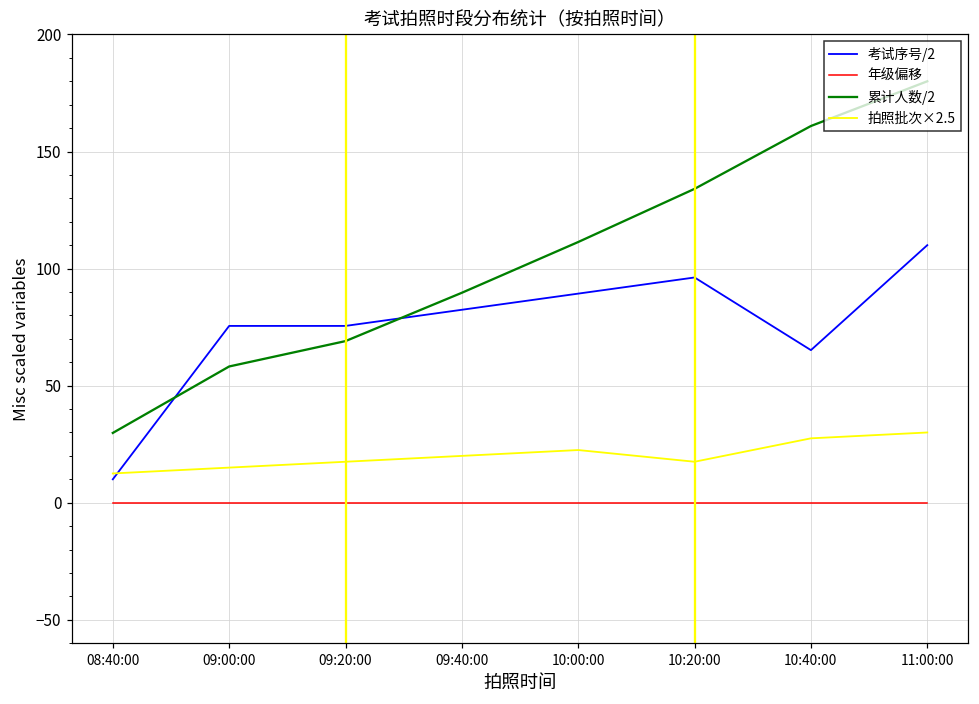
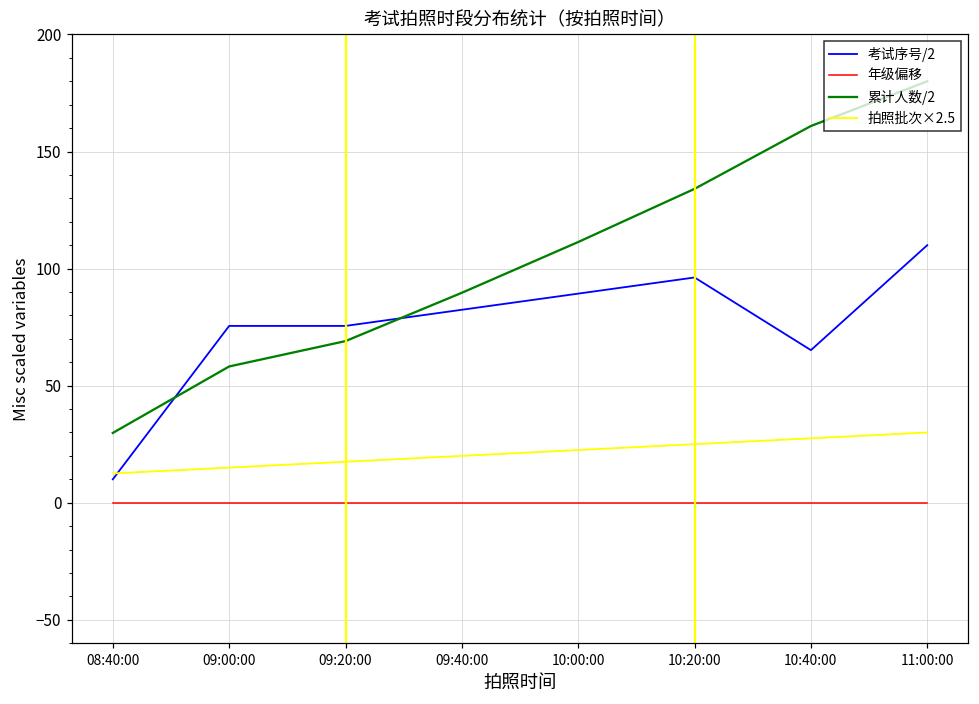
  {
    "考试序号/2": {
      "08:40:00": 10,
      "09:00:00": 76,
      "09:20:00": 76,
      "09:40:00": 82,
      "10:00:00": 89,
      "10:20:00": 96,
      "10:40:00": 65,
      "11:00:00": 110
    },
    "年级偏移": {
      "08:40:00": 0,
      "09:00:00": 0,
      "09:20:00": 0,
      "09:40:00": 0,
      "10:00:00": 0,
      "10:20:00": 0,
      "10:40:00": 0,
      "11:00:00": 0
    },
    "累计人数/2": {
      "08:40:00": 30,
      "09:00:00": 58,
      "09:20:00": 69,
      "09:40:00": 90,
      "10:00:00": 111,
      "10:20:00": 134,
      "10:40:00": 161
    },
    "拍照批次×2.5": {
      "08:40:00": 13,
      "09:00:00": 15,
      "09:20:00": 18,
      "09:40:00": 20,
      "10:00:00": 23,
-     "10:20:00": 18,
+     "10:20:00": 25,
      "10:40:00": 28,
      "11:00:00": 30
    }
  }
